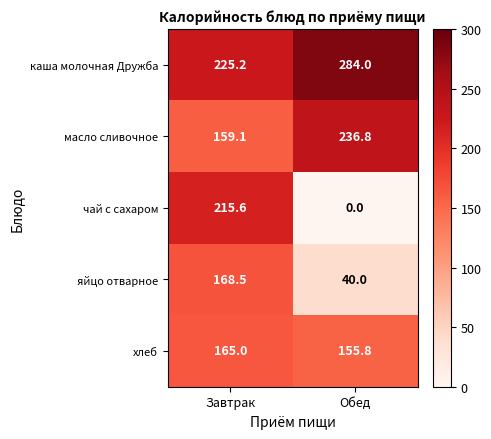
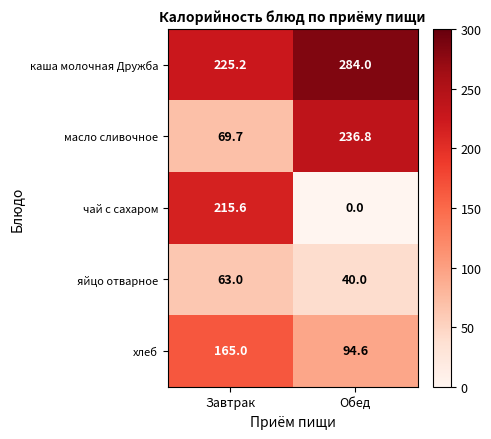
  {
    "каша молочная Дружба": {
      "Завтрак": 225.2,
      "Обед": 284.0
    },
    "масло сливочное": {
-     "Завтрак": 159.1,
+     "Завтрак": 69.7,
      "Обед": 236.8
    },
    "чай с сахаром": {
      "Завтрак": 215.6,
      "Обед": 0.0
    },
    "яйцо отварное": {
-     "Завтрак": 168.5,
+     "Завтрак": 63.0,
      "Обед": 40.0
    },
    "хлеб": {
      "Завтрак": 165.0,
-     "Обед": 155.8
+     "Обед": 94.6
    }
  }
